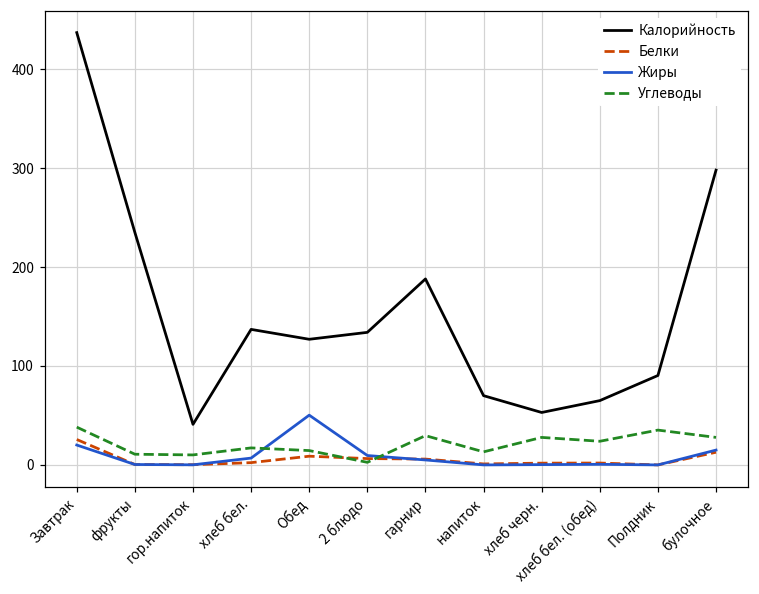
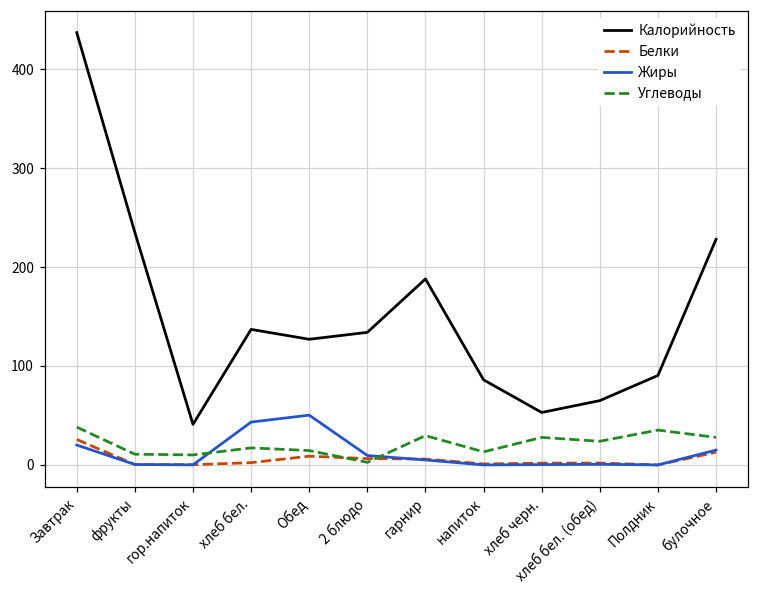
  {
    "Калорийность": {
      "Завтрак": 440,
      "фрукты": 240,
      "гор.напиток": 40,
      "хлеб бел.": 140,
      "Обед": 130,
      "2 блюдо": 130,
      "гарнир": 190,
-     "напиток": 70,
+     "напиток": 90,
      "хлеб черн.": 50,
      "хлеб бел. (обед)": 70,
      "Полдник": 90,
-     "булочное": 300
+     "булочное": 230
    },
    "Белки": {
      "Завтрак": 30,
      "хлеб бел.": 0,
      "Обед": 10,
      "2 блюдо": 10
    },
    "Жиры": {
      "Завтрак": 20,
-     "хлеб бел.": 10,
+     "хлеб бел.": 40,
      "Обед": 50,
      "2 блюдо": 10
    },
    "Углеводы": {
      "Завтрак": 40,
      "фрукты": 10,
      "гор.напиток": 10,
      "хлеб бел.": 20,
      "Обед": 10,
      "2 блюдо": 0,
      "гарнир": 30,
      "напиток": 10,
      "хлеб черн.": 30,
      "хлеб бел. (обед)": 20,
      "Полдник": 40,
      "булочное": 30
    }
  }
